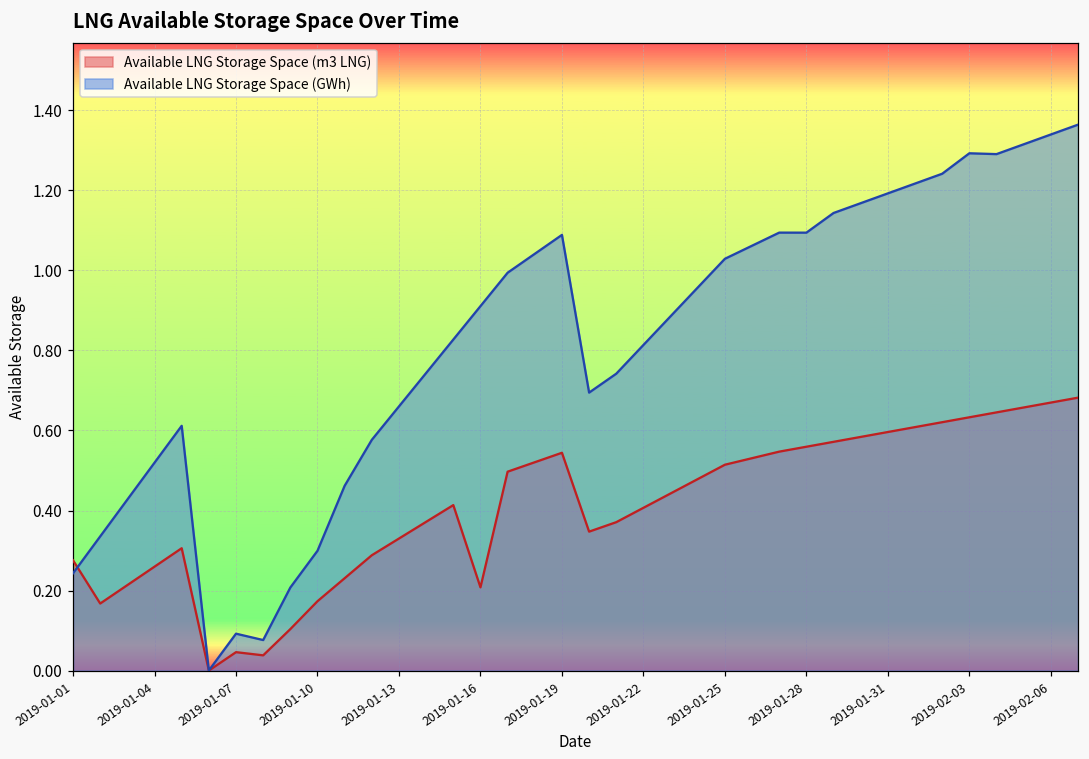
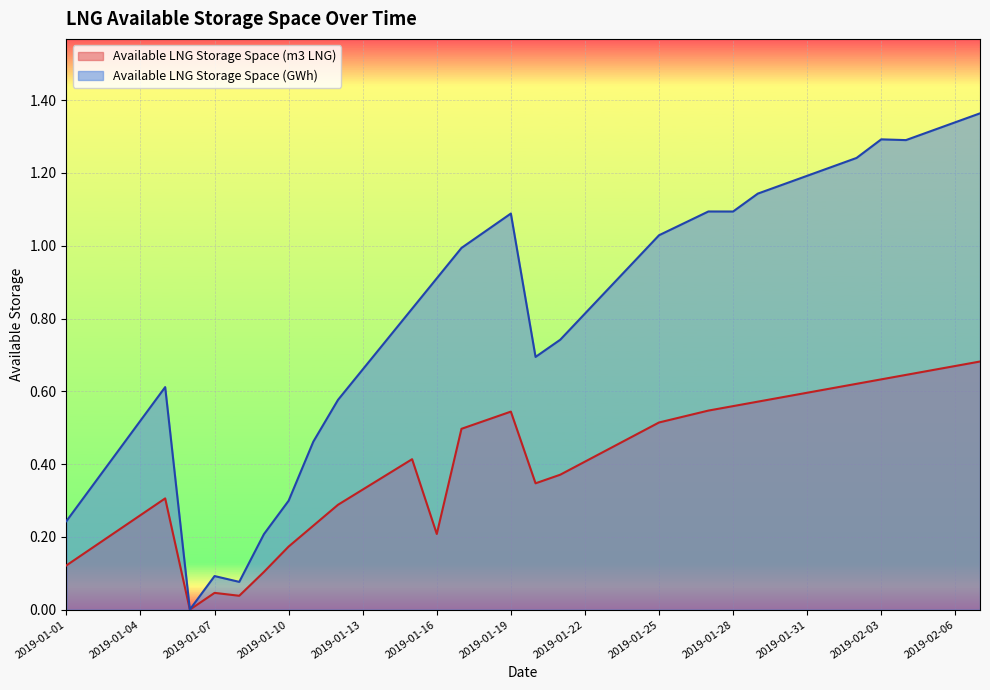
  {
    "Available LNG Storage Space (m3 LNG)": {
-     "2019-01-01": 0.28,
+     "2019-01-01": 0.12,
      "2019-01-04": 0.26,
      "2019-01-07": 0.05,
      "2019-01-10": 0.17,
      "2019-01-13": 0.33,
      "2019-01-16": 0.21,
      "2019-01-19": 0.54,
      "2019-01-22": 0.41,
      "2019-01-25": 0.51,
      "2019-01-28": 0.56,
      "2019-01-31": 0.60,
      "2019-02-03": 0.63,
      "2019-02-06": 0.67
    },
    "Available LNG Storage Space (GWh)": {
      "2019-01-01": 0.24,
      "2019-01-04": 0.52,
      "2019-01-07": 0.09,
      "2019-01-10": 0.30,
      "2019-01-13": 0.66,
      "2019-01-16": 0.91,
      "2019-01-19": 1.09,
      "2019-01-22": 0.81,
      "2019-01-25": 1.03,
      "2019-01-28": 1.09,
      "2019-01-31": 1.19,
      "2019-02-03": 1.29,
      "2019-02-06": 1.34
    }
  }
